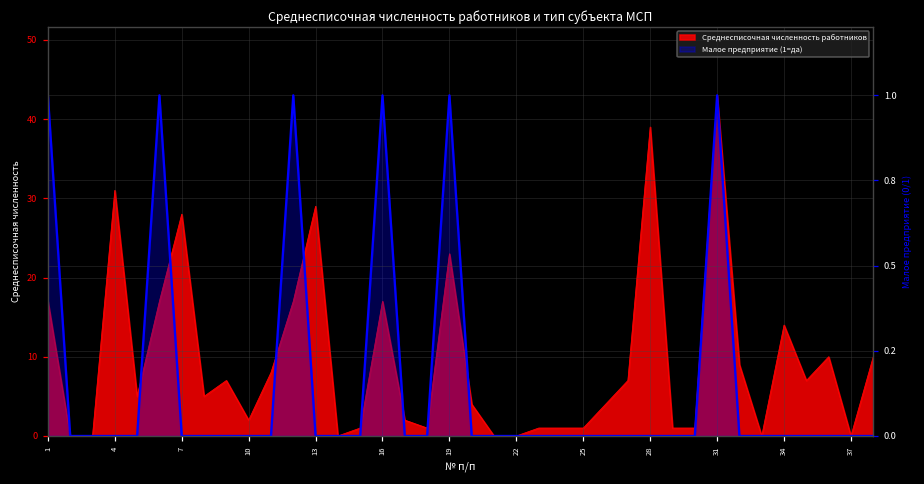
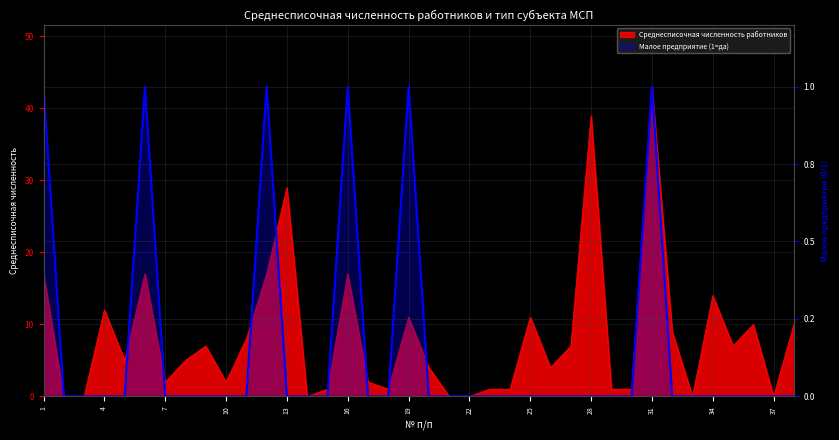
  {
    "Среднесписочная численность работников": {
      "1": 17,
-     "4": 31,
-     "7": 28,
+     "4": 12,
+     "7": 2,
      "10": 2,
      "13": 29,
      "16": 17,
-     "19": 23,
+     "19": 11,
      "22": 0,
-     "25": 1,
+     "25": 11,
      "28": 39,
      "31": 43,
      "34": 14,
      "37": 0
    }
  }
